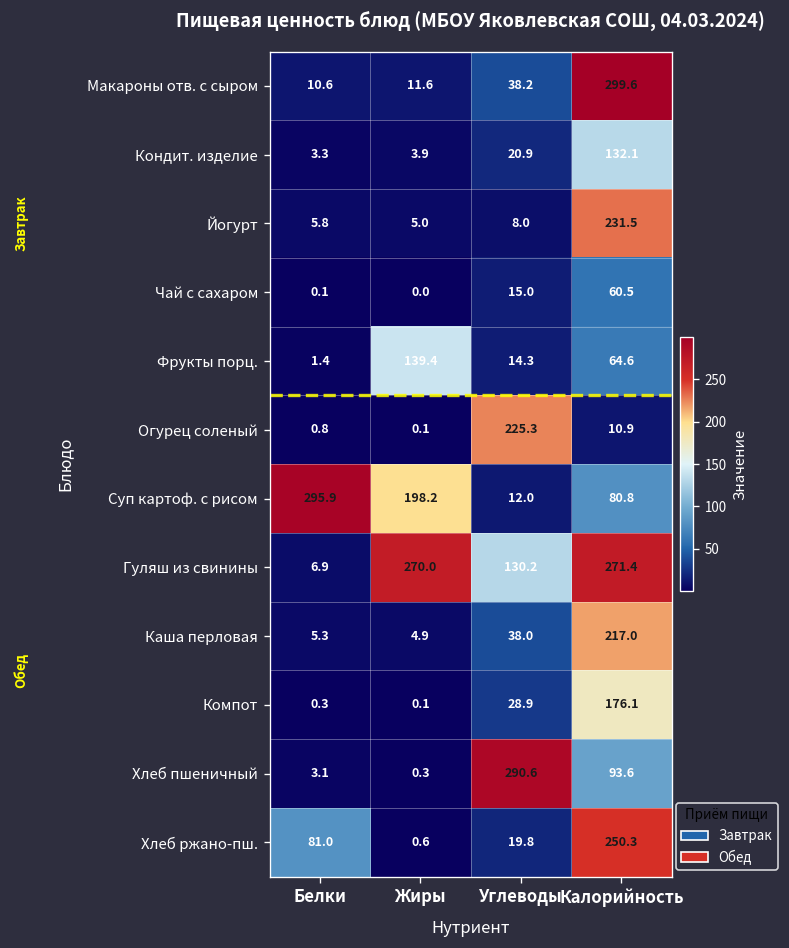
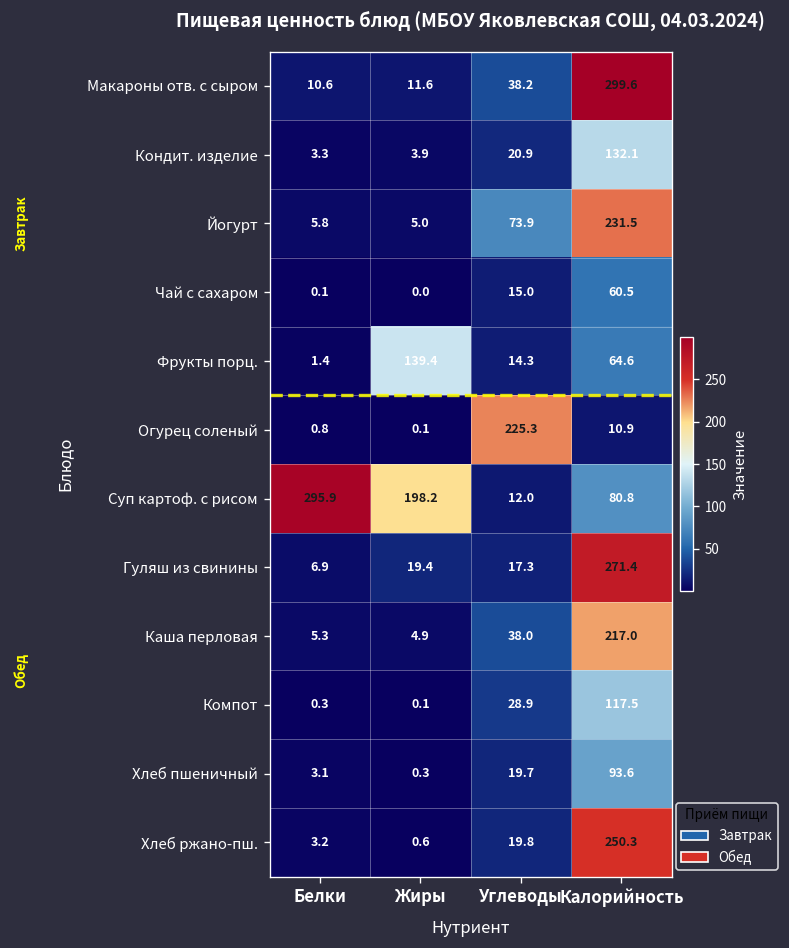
  {
    "Макароны отв. с сыром": {
      "Белки": 10.6,
      "Жиры": 11.6,
      "Углеводы": 38.2,
      "Калорийность": 299.6
    },
    "Кондит. изделие": {
      "Белки": 3.3,
      "Жиры": 3.9,
      "Углеводы": 20.9,
      "Калорийность": 132.1
    },
    "Йогурт": {
      "Белки": 5.8,
      "Жиры": 5.0,
-     "Углеводы": 8.0,
+     "Углеводы": 73.9,
      "Калорийность": 231.5
    },
    "Чай с сахаром": {
      "Белки": 0.1,
      "Жиры": 0.0,
      "Углеводы": 15.0,
      "Калорийность": 60.5
    },
    "Фрукты порц.": {
      "Белки": 1.4,
      "Жиры": 139.4,
      "Углеводы": 14.3,
      "Калорийность": 64.6
    },
    "Огурец соленый": {
      "Белки": 0.8,
      "Жиры": 0.1,
      "Углеводы": 225.3,
      "Калорийность": 10.9
    },
    "Суп картоф. с рисом": {
      "Белки": 295.9,
      "Жиры": 198.2,
      "Углеводы": 12.0,
      "Калорийность": 80.8
    },
    "Гуляш из свинины": {
      "Белки": 6.9,
-     "Жиры": 270.0,
-     "Углеводы": 130.2,
+     "Жиры": 19.4,
+     "Углеводы": 17.3,
      "Калорийность": 271.4
    },
    "Каша перловая": {
      "Белки": 5.3,
      "Жиры": 4.9,
      "Углеводы": 38.0,
      "Калорийность": 217.0
    },
    "Компот": {
      "Белки": 0.3,
      "Жиры": 0.1,
      "Углеводы": 28.9,
-     "Калорийность": 176.1
+     "Калорийность": 117.5
    },
    "Хлеб пшеничный": {
      "Белки": 3.1,
      "Жиры": 0.3,
-     "Углеводы": 290.6,
+     "Углеводы": 19.7,
      "Калорийность": 93.6
    },
    "Хлеб ржано-пш.": {
-     "Белки": 81.0,
+     "Белки": 3.2,
      "Жиры": 0.6,
      "Углеводы": 19.8,
      "Калорийность": 250.3
    }
  }
